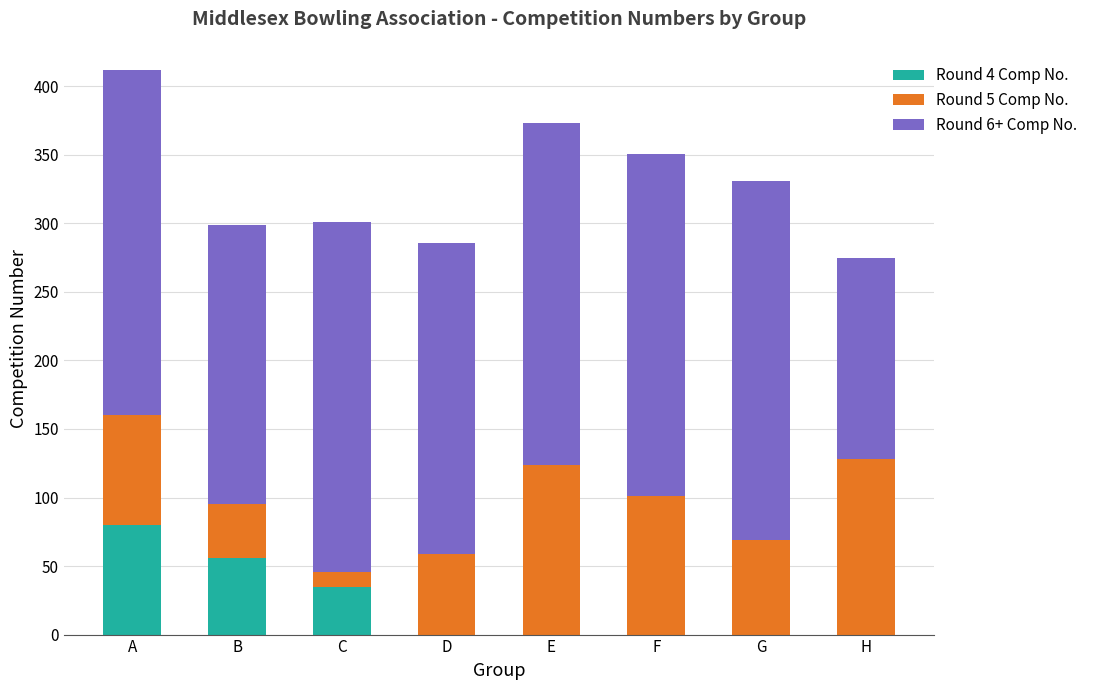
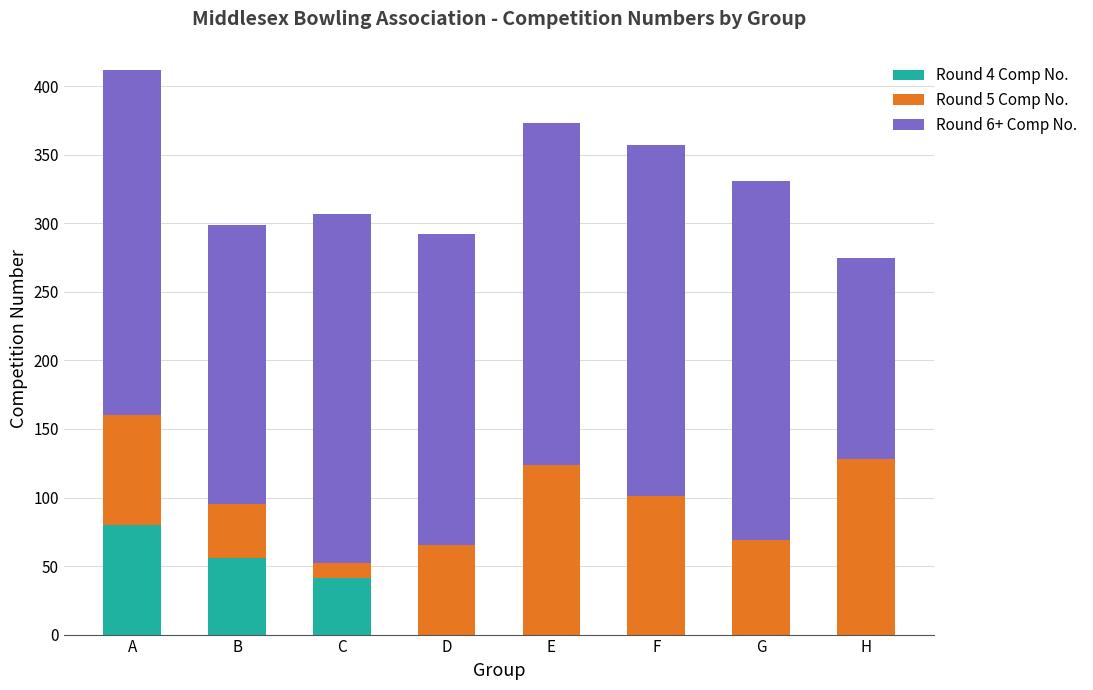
  {
    "Round 4 Comp No.": {
      "A": 80,
      "B": 56,
-     "C": 35,
+     "C": 41,
      "D": 0,
      "E": 0,
      "F": 0,
      "G": 0,
      "H": 0
    },
    "Round 5 Comp No.": {
      "A": 80,
      "B": 39,
      "C": 11,
-     "D": 59,
+     "D": 65,
      "E": 124,
      "F": 101,
      "G": 69,
      "H": 128
    },
    "Round 6+ Comp No.": {
      "A": 252,
      "B": 204,
      "C": 255,
      "D": 227,
      "E": 249,
-     "F": 250,
+     "F": 256,
      "G": 262,
      "H": 147
    }
  }
